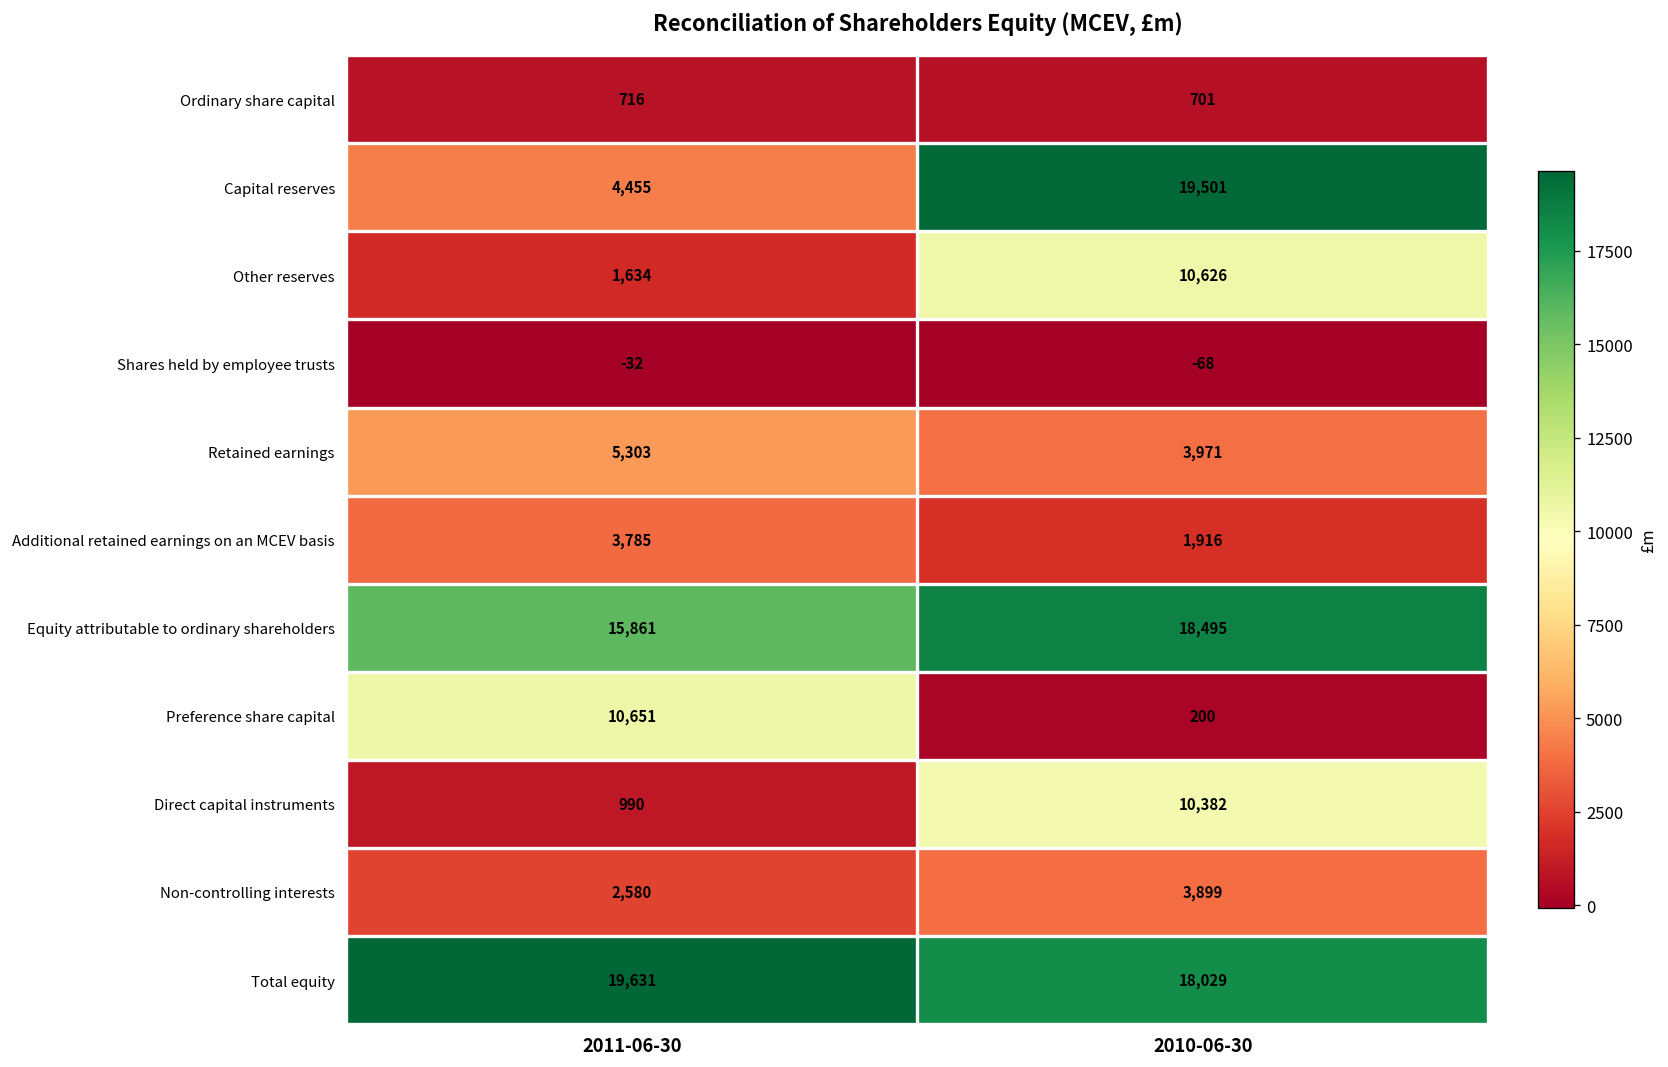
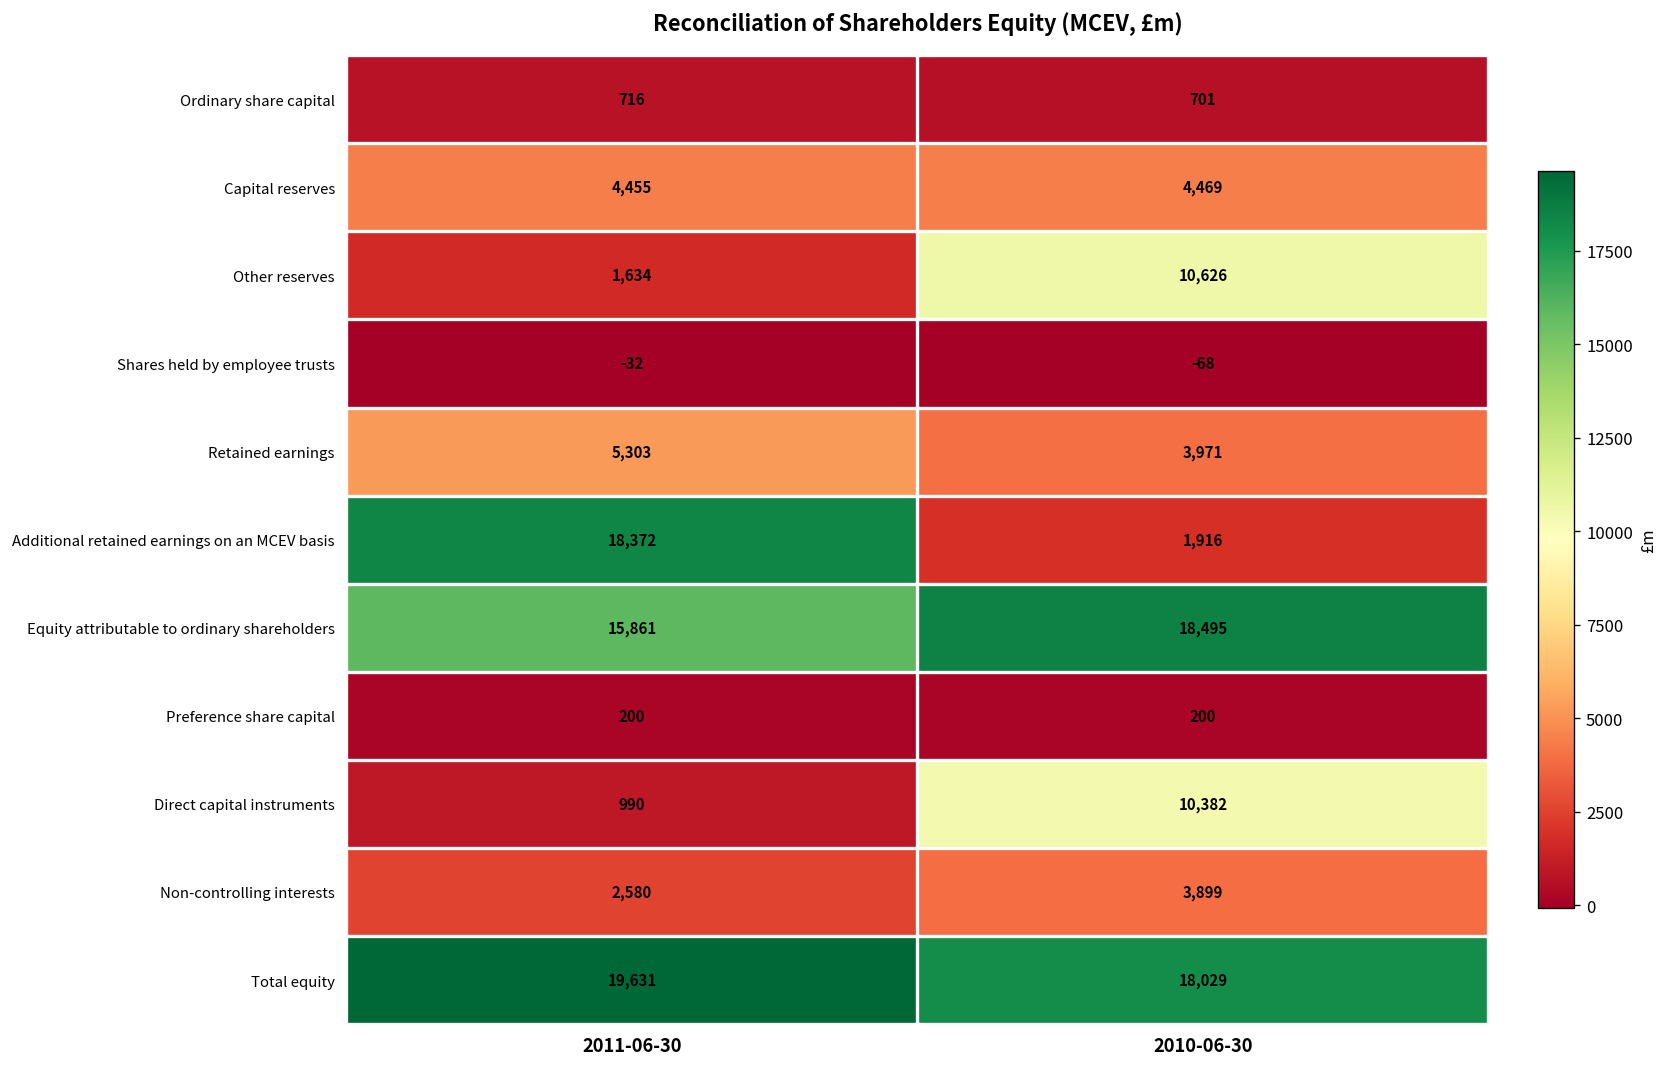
  {
    "Ordinary share capital": {
      "2011-06-30": "716",
      "2010-06-30": "701"
    },
    "Capital reserves": {
      "2011-06-30": "4,455",
-     "2010-06-30": "19,501"
+     "2010-06-30": "4,469"
    },
    "Other reserves": {
      "2011-06-30": "1,634",
      "2010-06-30": "10,626"
    },
    "Shares held by employee trusts": {
      "2011-06-30": "-32",
      "2010-06-30": "-68"
    },
    "Retained earnings": {
      "2011-06-30": "5,303",
      "2010-06-30": "3,971"
    },
    "Additional retained earnings on an MCEV basis": {
-     "2011-06-30": "3,785",
+     "2011-06-30": "18,372",
      "2010-06-30": "1,916"
    },
    "Equity attributable to ordinary shareholders": {
      "2011-06-30": "15,861",
      "2010-06-30": "18,495"
    },
    "Preference share capital": {
-     "2011-06-30": "10,651",
+     "2011-06-30": "200",
      "2010-06-30": "200"
    },
    "Direct capital instruments": {
      "2011-06-30": "990",
      "2010-06-30": "10,382"
    },
    "Non-controlling interests": {
      "2011-06-30": "2,580",
      "2010-06-30": "3,899"
    },
    "Total equity": {
      "2011-06-30": "19,631",
      "2010-06-30": "18,029"
    }
  }
